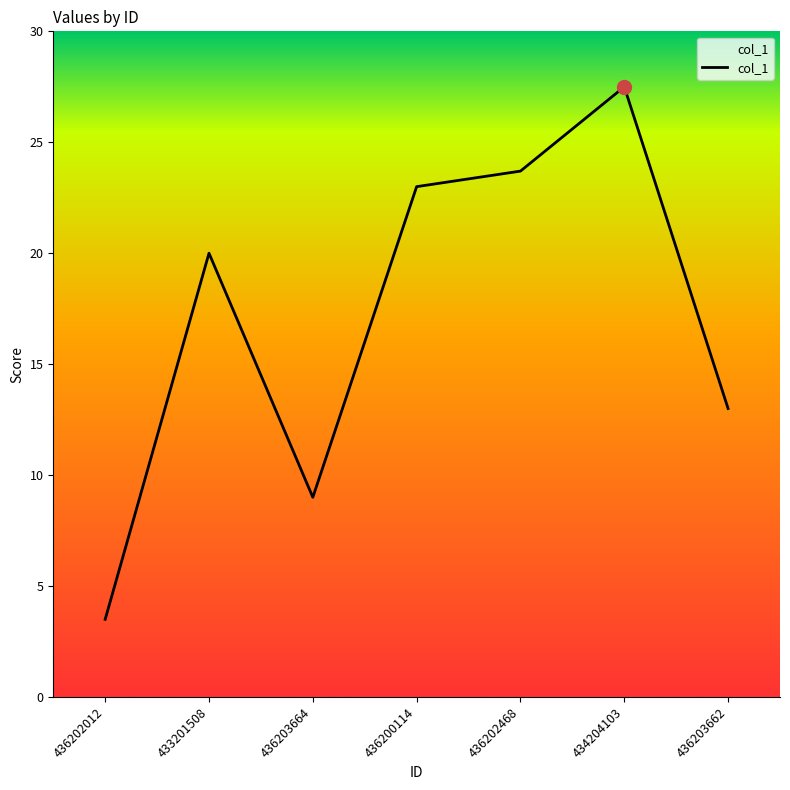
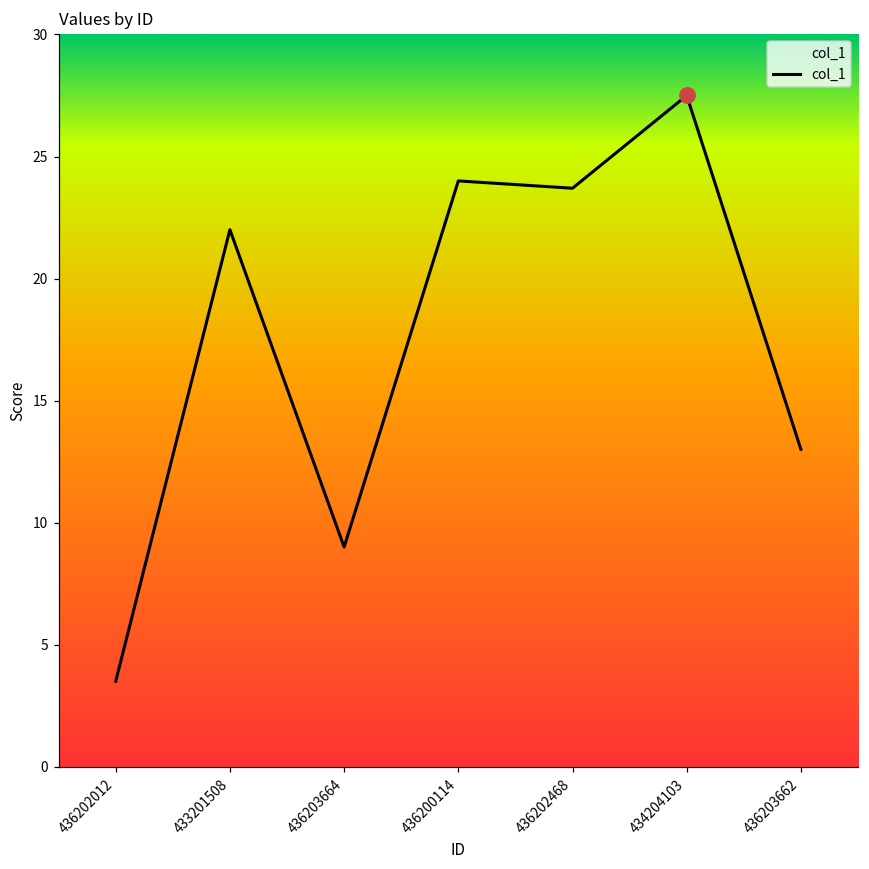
  {
    "col_1": {
      "436202012": 3.5,
-     "433201508": 20,
+     "433201508": 22,
      "436203664": 9,
-     "436200114": 23,
+     "436200114": 24,
      "436202468": 23.7,
      "436203662": 13
    }
  }
